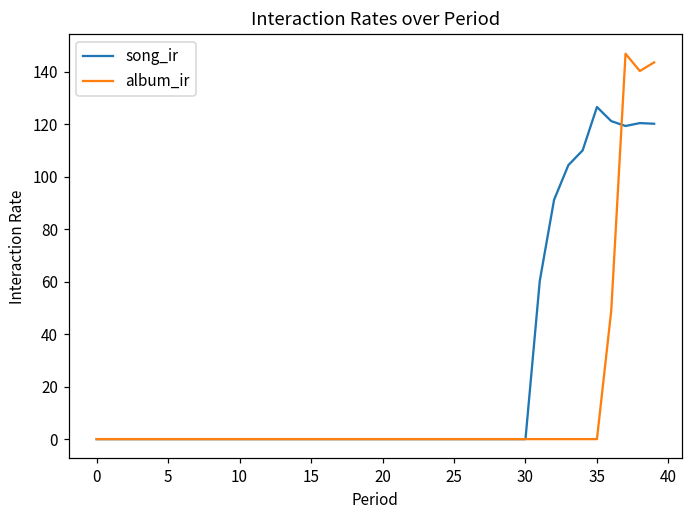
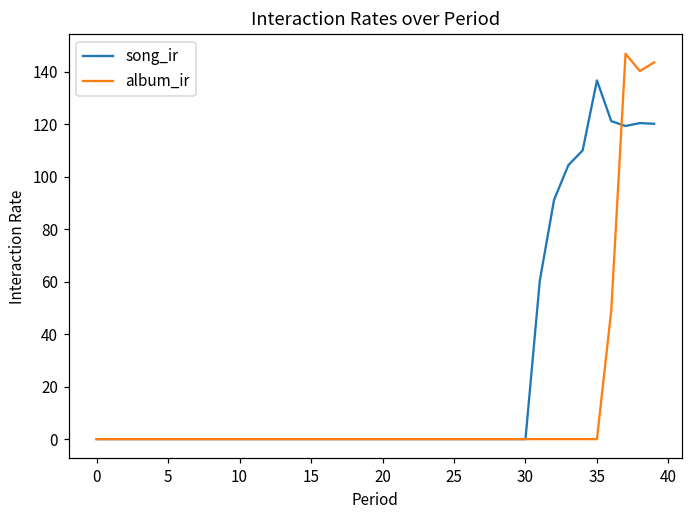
  {
    "song_ir": {
-     "35": 126
+     "35": 137
    },
    "album_ir": {
      "35": 0
    }
  }
